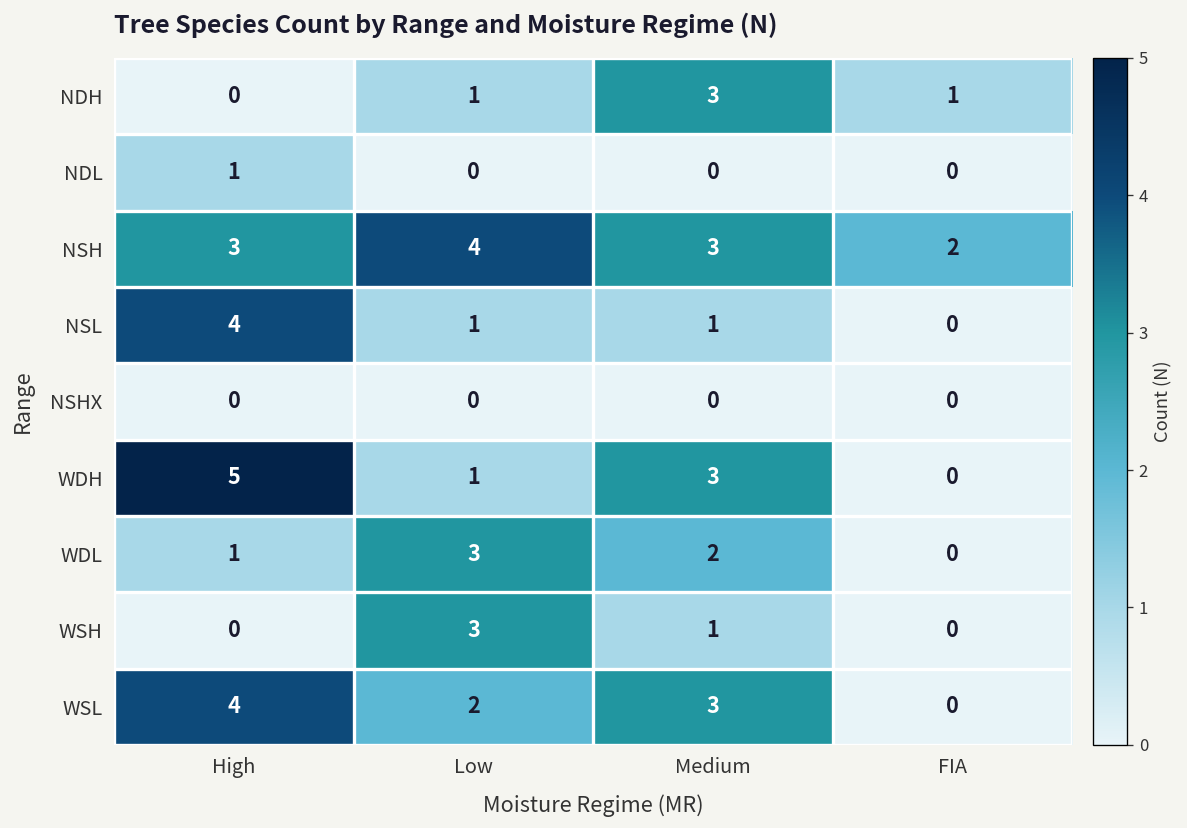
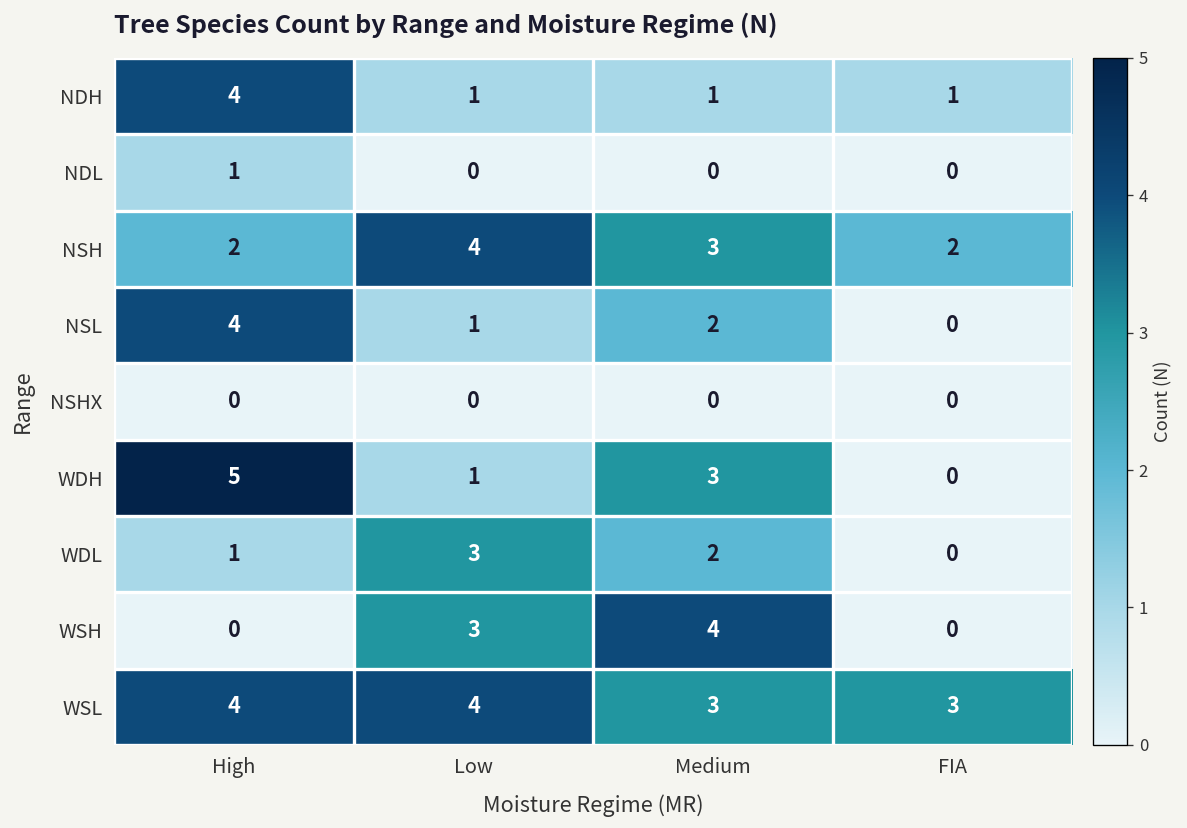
  {
    "NDH": {
-     "High": 0,
+     "High": 4,
      "Low": 1,
-     "Medium": 3,
+     "Medium": 1,
      "FIA": 1
    },
    "NDL": {
      "High": 1,
      "Low": 0,
      "Medium": 0,
      "FIA": 0
    },
    "NSH": {
-     "High": 3,
+     "High": 2,
      "Low": 4,
      "Medium": 3,
      "FIA": 2
    },
    "NSL": {
      "High": 4,
      "Low": 1,
-     "Medium": 1,
+     "Medium": 2,
      "FIA": 0
    },
    "NSHX": {
      "High": 0,
      "Low": 0,
      "Medium": 0,
      "FIA": 0
    },
    "WDH": {
      "High": 5,
      "Low": 1,
      "Medium": 3,
      "FIA": 0
    },
    "WDL": {
      "High": 1,
      "Low": 3,
      "Medium": 2,
      "FIA": 0
    },
    "WSH": {
      "High": 0,
      "Low": 3,
-     "Medium": 1,
+     "Medium": 4,
      "FIA": 0
    },
    "WSL": {
      "High": 4,
-     "Low": 2,
+     "Low": 4,
      "Medium": 3,
-     "FIA": 0
+     "FIA": 3
    }
  }
